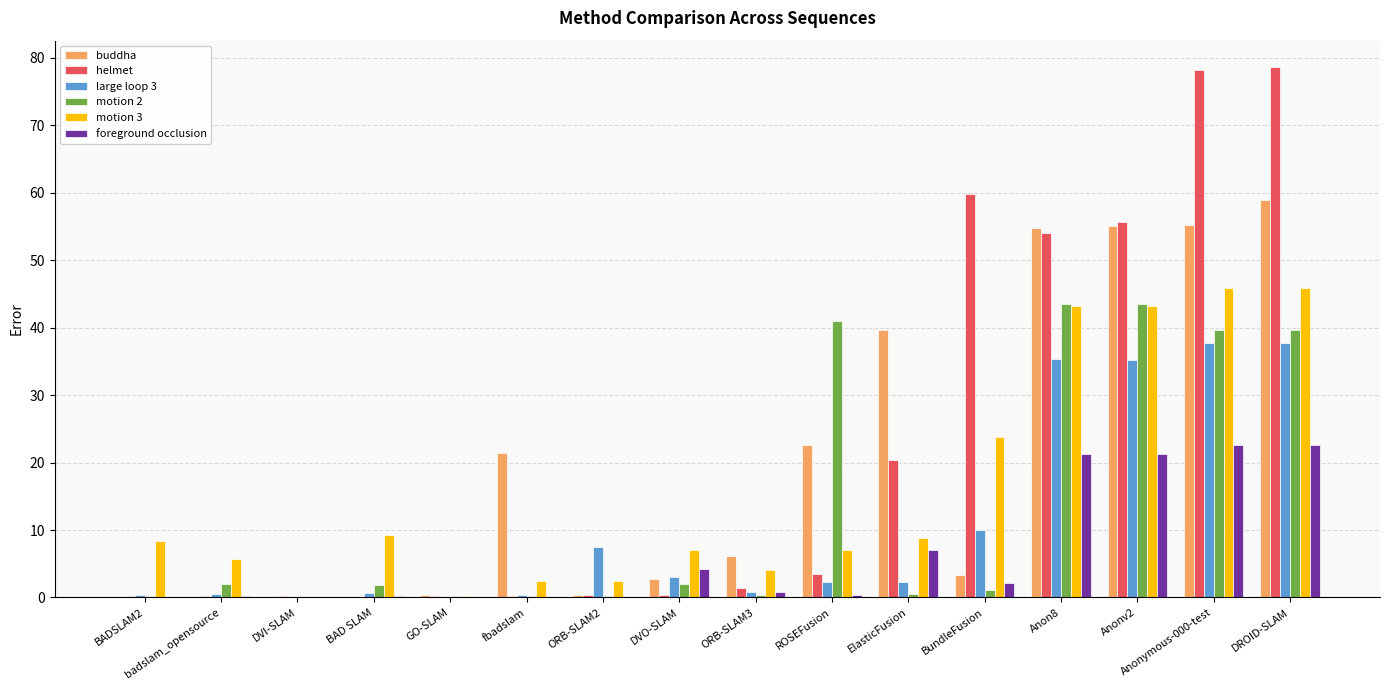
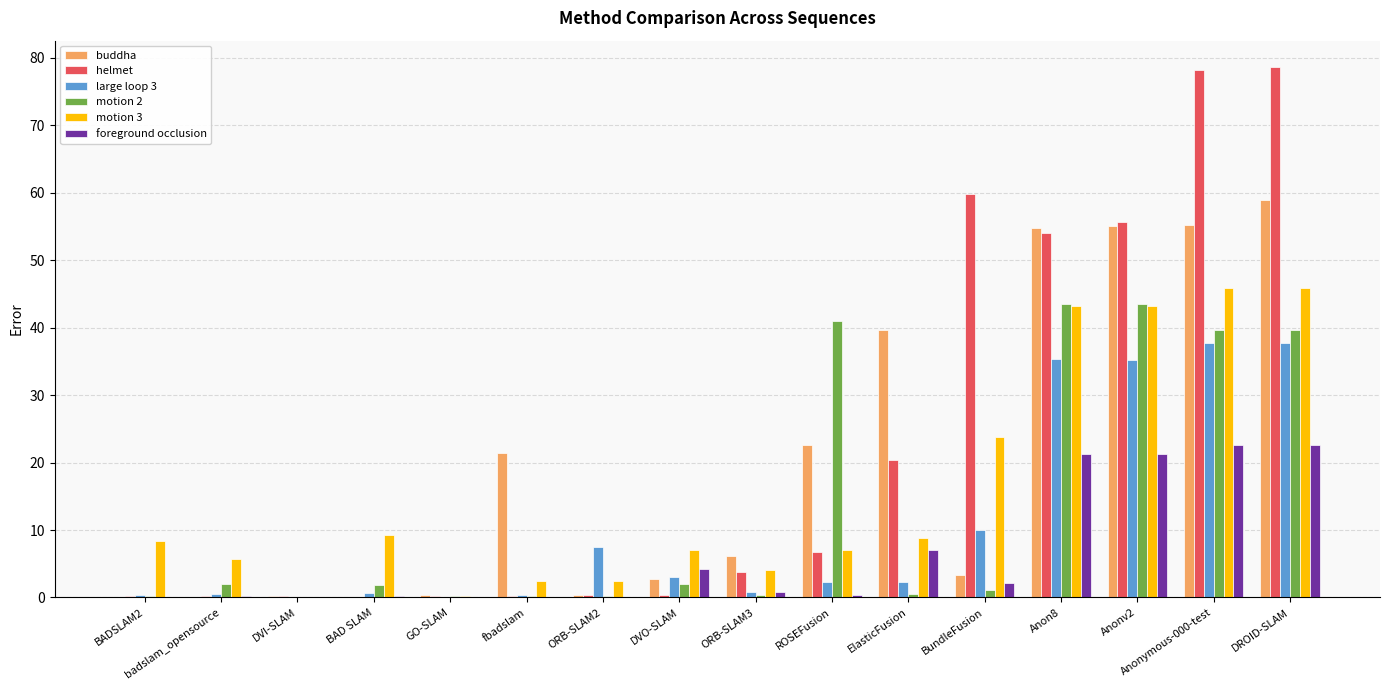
  {
    "buddha": {
      "GO-SLAM": 0,
      "fbadslam": 21,
      "DVO-SLAM": 3,
      "ORB-SLAM3": 6,
      "ROSEFusion": 23,
      "ElasticFusion": 40,
      "BundleFusion": 3,
      "Anon8": 55,
      "Anonv2": 55,
      "Anonymous-000-test": 55,
      "DROID-SLAM": 59
    },
    "helmet": {
      "DVO-SLAM": 0,
-     "ORB-SLAM3": 1,
-     "ROSEFusion": 4,
+     "ORB-SLAM3": 4,
+     "ROSEFusion": 7,
      "ElasticFusion": 20,
      "BundleFusion": 60,
      "Anon8": 54,
      "Anonv2": 56,
      "Anonymous-000-test": 78,
      "DROID-SLAM": 79
    },
    "large loop 3": {
      "BADSLAM2": 0,
      "badslam_opensource": 0,
      "BAD SLAM": 1,
      "fbadslam": 0,
      "ORB-SLAM2": 7,
      "DVO-SLAM": 3,
      "ORB-SLAM3": 1,
      "ROSEFusion": 2,
      "ElasticFusion": 2,
      "BundleFusion": 10,
      "Anon8": 35,
      "Anonv2": 35,
      "Anonymous-000-test": 38,
      "DROID-SLAM": 38
    },
    "motion 2": {
      "badslam_opensource": 2,
      "BAD SLAM": 2,
      "DVO-SLAM": 2,
      "ORB-SLAM3": 0,
      "ROSEFusion": 41,
      "ElasticFusion": 1,
      "BundleFusion": 1,
      "Anon8": 44,
      "Anonv2": 44,
      "Anonymous-000-test": 40,
      "DROID-SLAM": 40
    },
    "motion 3": {
      "BADSLAM2": 8,
      "badslam_opensource": 6,
      "BAD SLAM": 9,
      "fbadslam": 2,
      "ORB-SLAM2": 2,
      "DVO-SLAM": 7,
      "ORB-SLAM3": 4,
      "ROSEFusion": 7,
      "ElasticFusion": 9,
      "BundleFusion": 24,
      "Anon8": 43,
      "Anonv2": 43,
      "Anonymous-000-test": 46,
      "DROID-SLAM": 46
    },
    "foreground occlusion": {
      "DVO-SLAM": 4,
      "ORB-SLAM3": 1,
      "ElasticFusion": 7,
      "BundleFusion": 2,
      "Anon8": 21,
      "Anonv2": 21,
      "Anonymous-000-test": 23,
      "DROID-SLAM": 23
    }
  }
